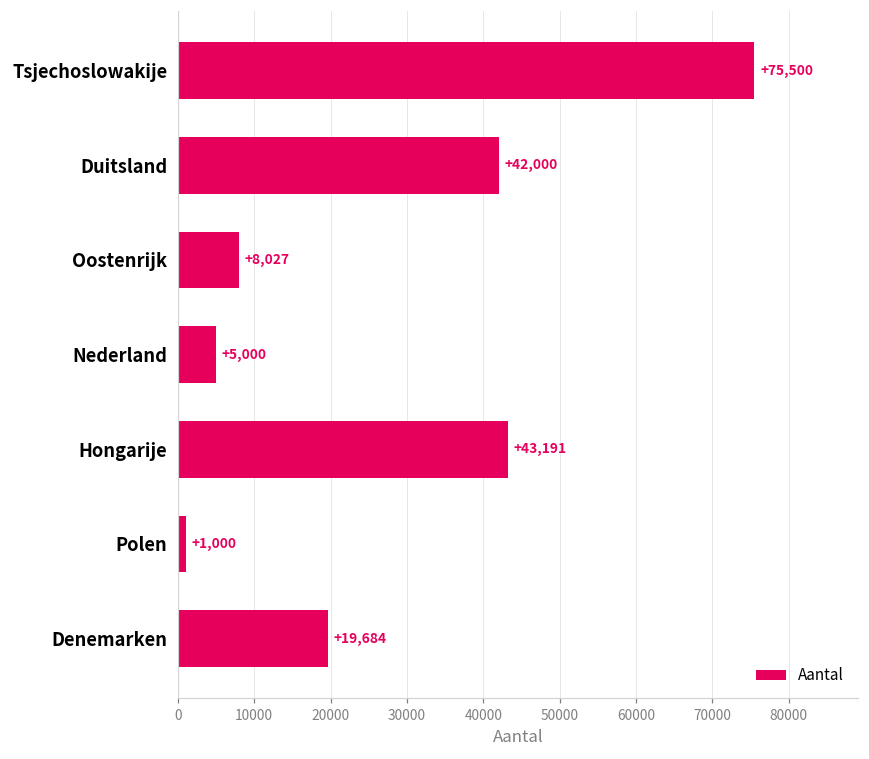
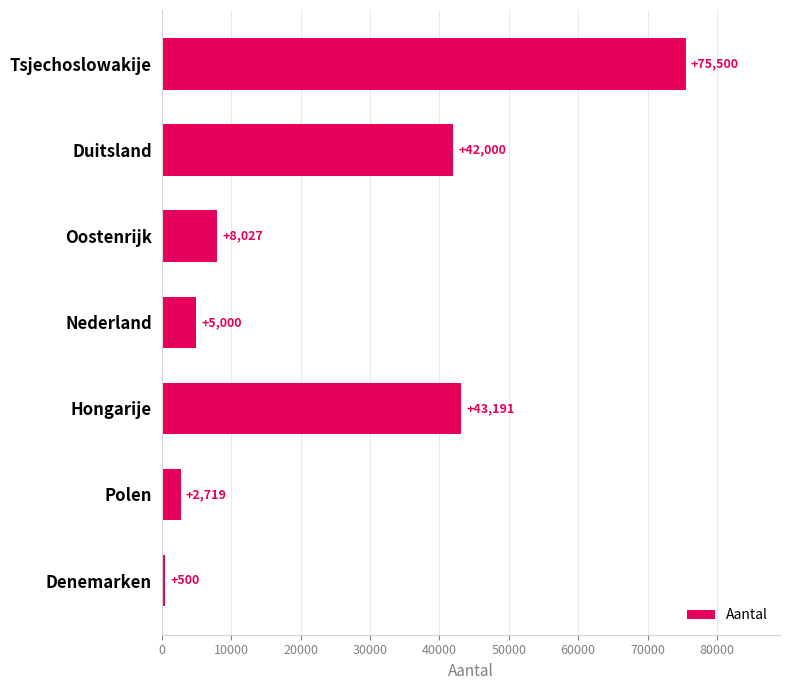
  {
    "Tsjechoslowakije": "+75,500",
    "Duitsland": "+42,000",
    "Oostenrijk": "+8,027",
    "Nederland": "+5,000",
    "Hongarije": "+43,191",
-   "Polen": "+1,000",
-   "Denemarken": "+19,684"
+   "Polen": "+2,719",
+   "Denemarken": "+500"
  }
